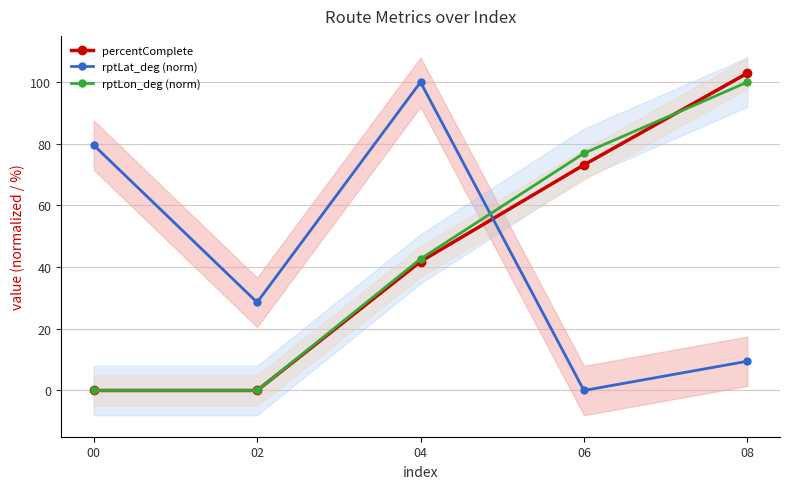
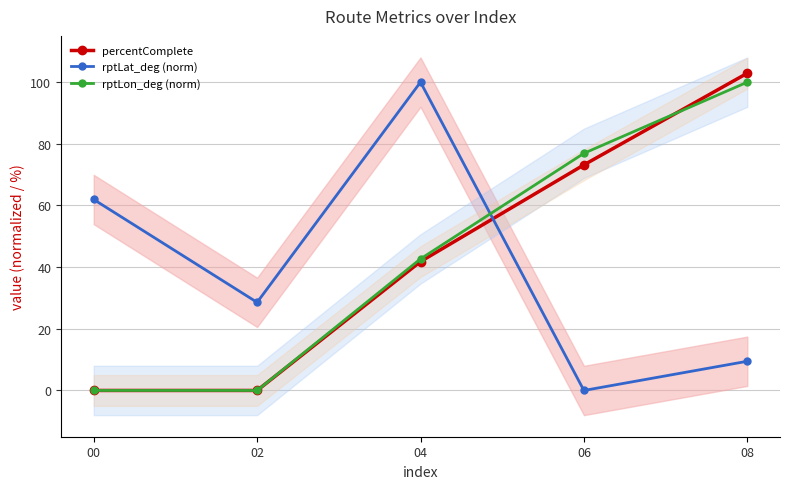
  {
    "percentComplete": {
      "04": 42,
      "06": 73,
      "08": 103
    },
    "rptLat_deg (norm)": {
-     "00": 80,
+     "00": 62,
      "02": 29,
      "04": 100,
      "06": 0,
      "08": 9
    },
    "rptLon_deg (norm)": {
      "04": 43,
      "06": 77,
      "08": 100
    }
  }
